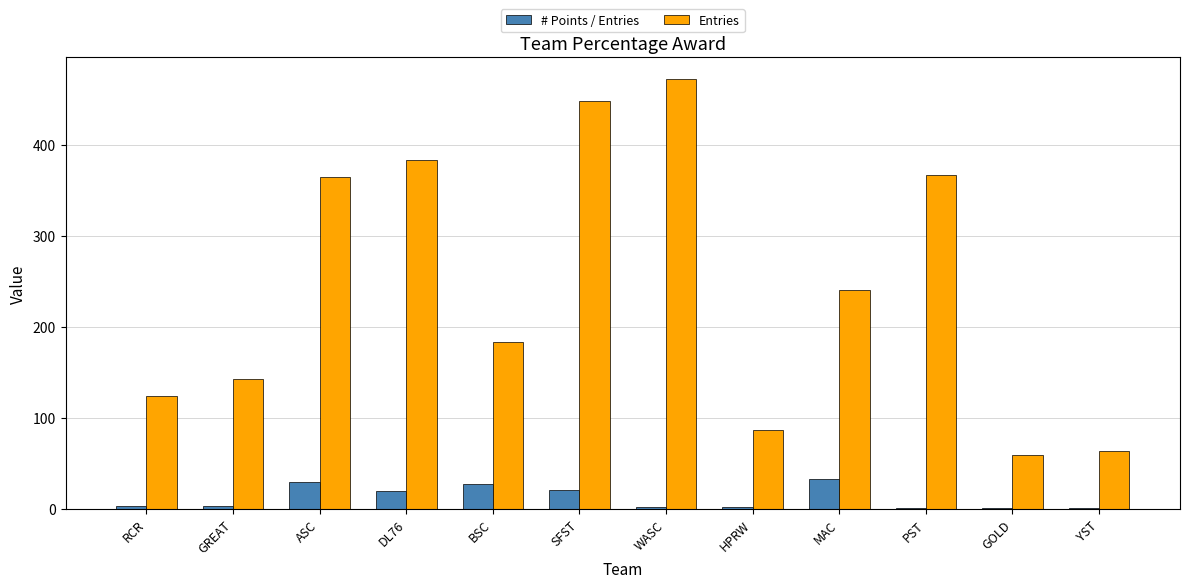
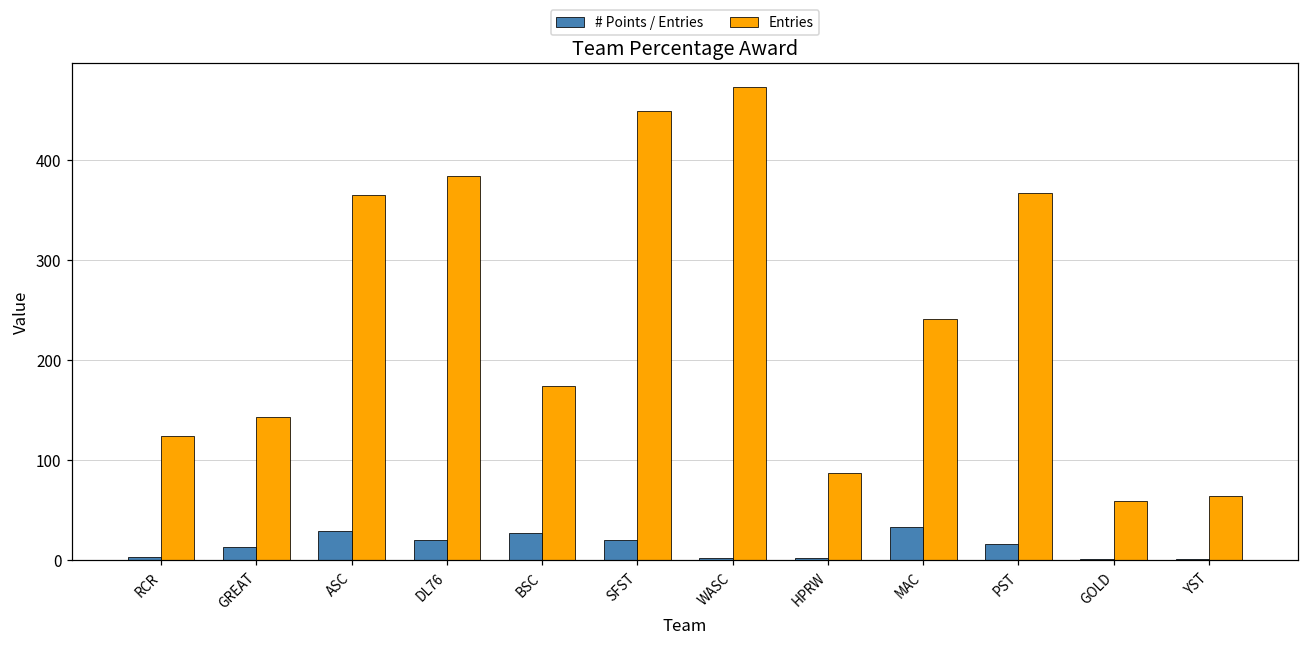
  {
    "# Points / Entries": {
      "RCR": 0,
-     "GREAT": 0,
+     "GREAT": 10,
      "ASC": 30,
      "DL76": 20,
      "BSC": 30,
      "SFST": 20,
      "MAC": 30,
-     "PST": 0
+     "PST": 20
    },
    "Entries": {
      "RCR": 120,
      "GREAT": 140,
      "ASC": 370,
      "DL76": 380,
-     "BSC": 180,
+     "BSC": 170,
      "SFST": 450,
      "WASC": 470,
      "HPRW": 90,
      "MAC": 240,
      "PST": 370,
      "GOLD": 60,
      "YST": 60
    }
  }
